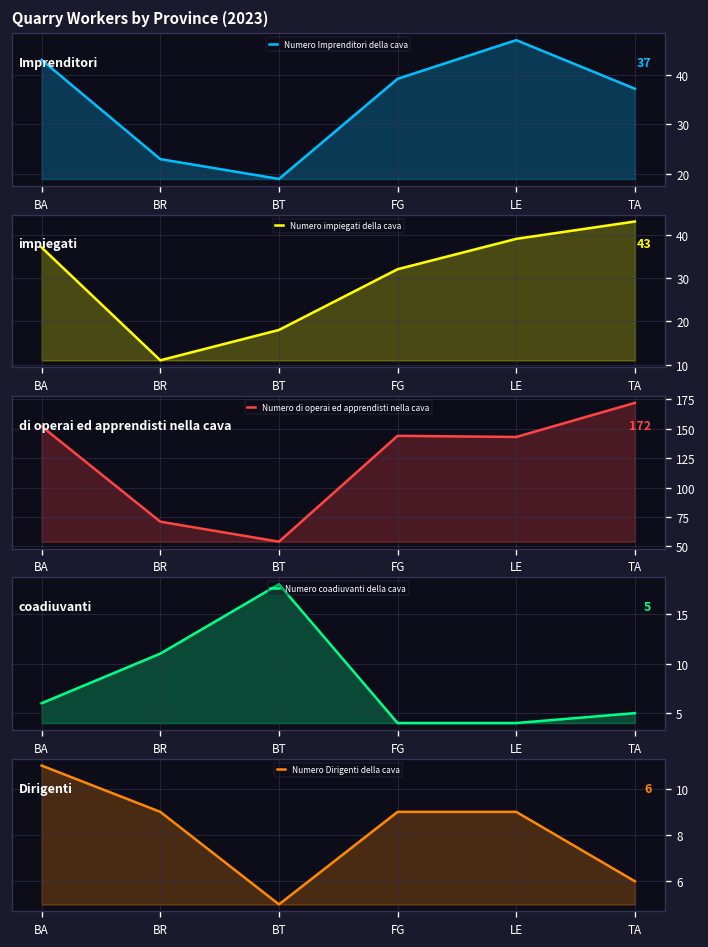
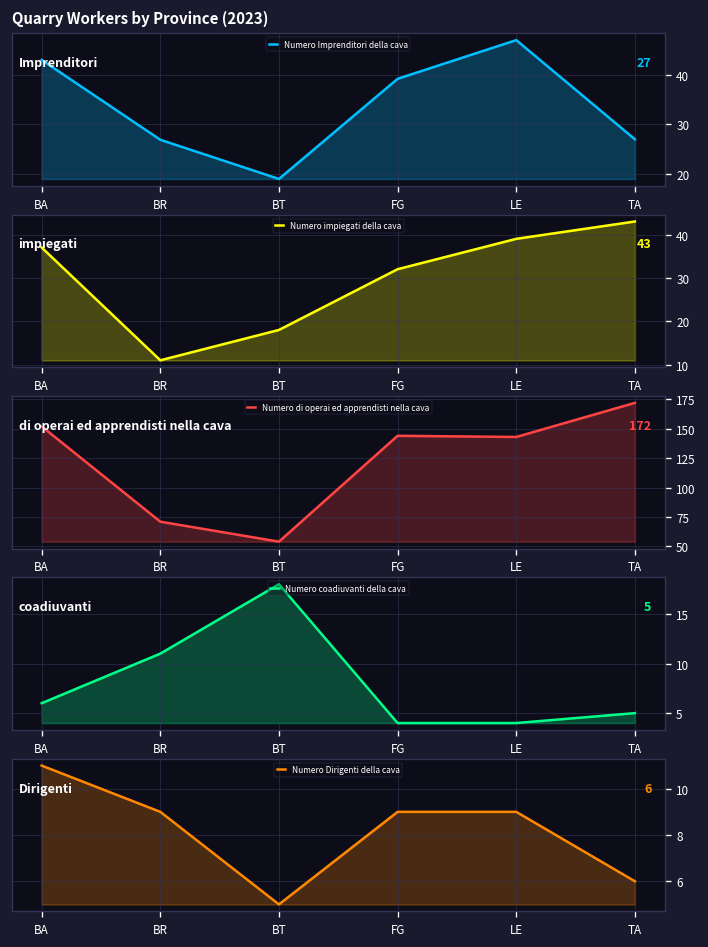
  {
    "Quarry Workers by Province (2023)": {
-     "BR": 23,
-     "TA": 37
+     "BR": 27,
+     "TA": 27
    }
  }
